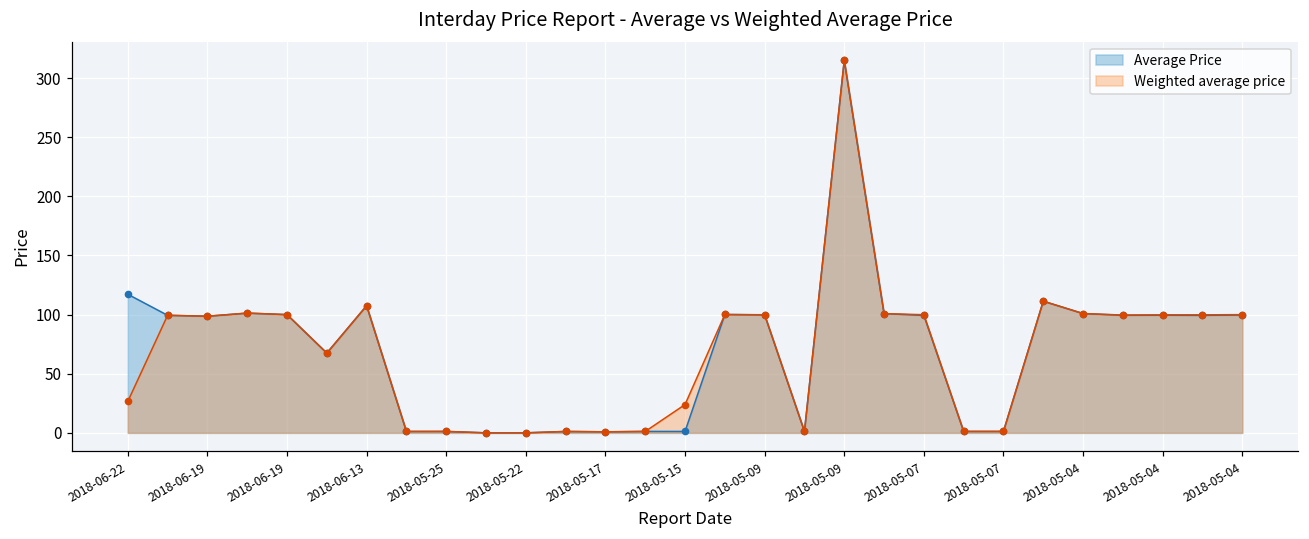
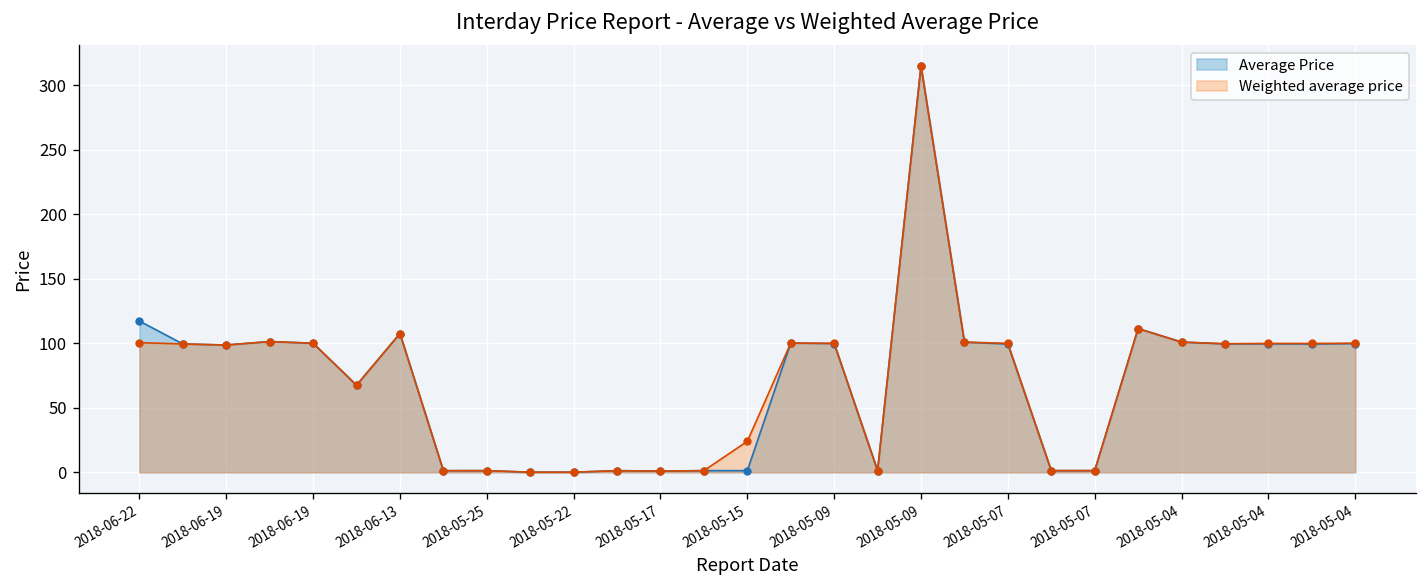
  {
    "Average Price": {
      "2018-06-22": 117,
      "2018-05-15": 1
    },
    "Weighted average price": {
-     "2018-06-22": 27,
+     "2018-06-22": 100,
      "2018-05-15": 24
    }
  }
